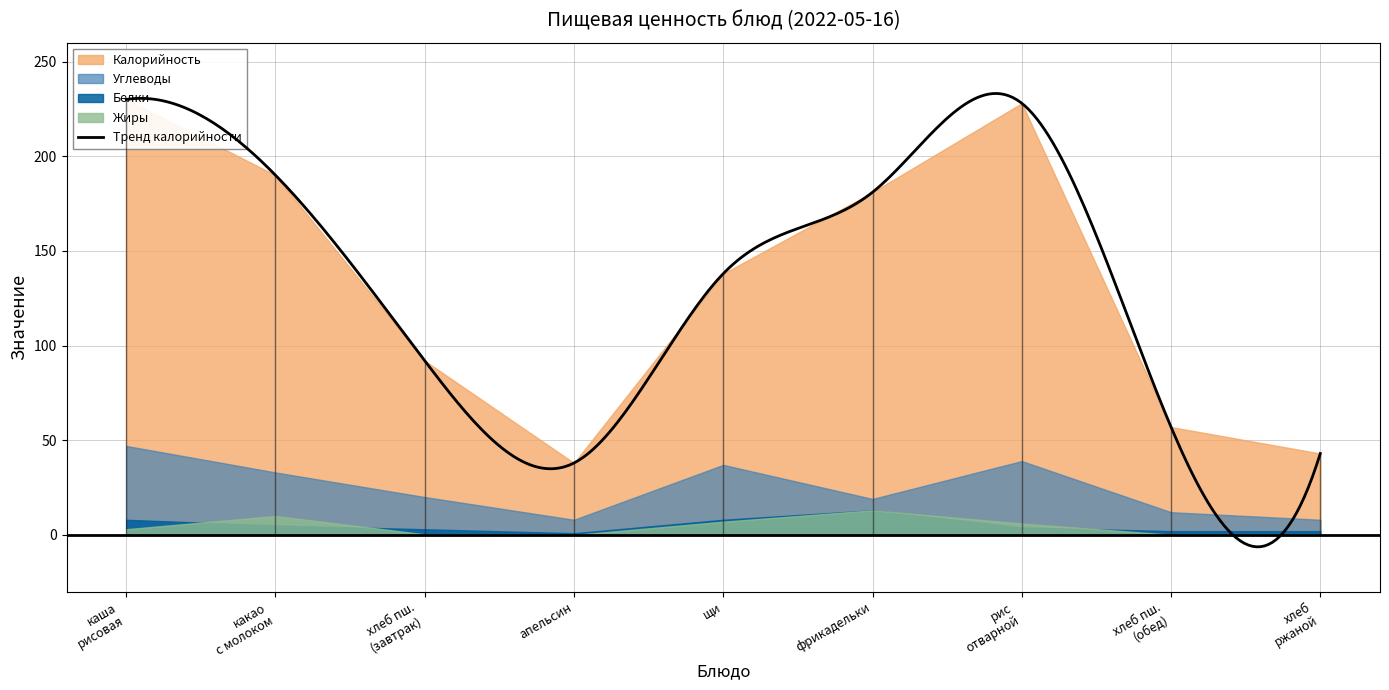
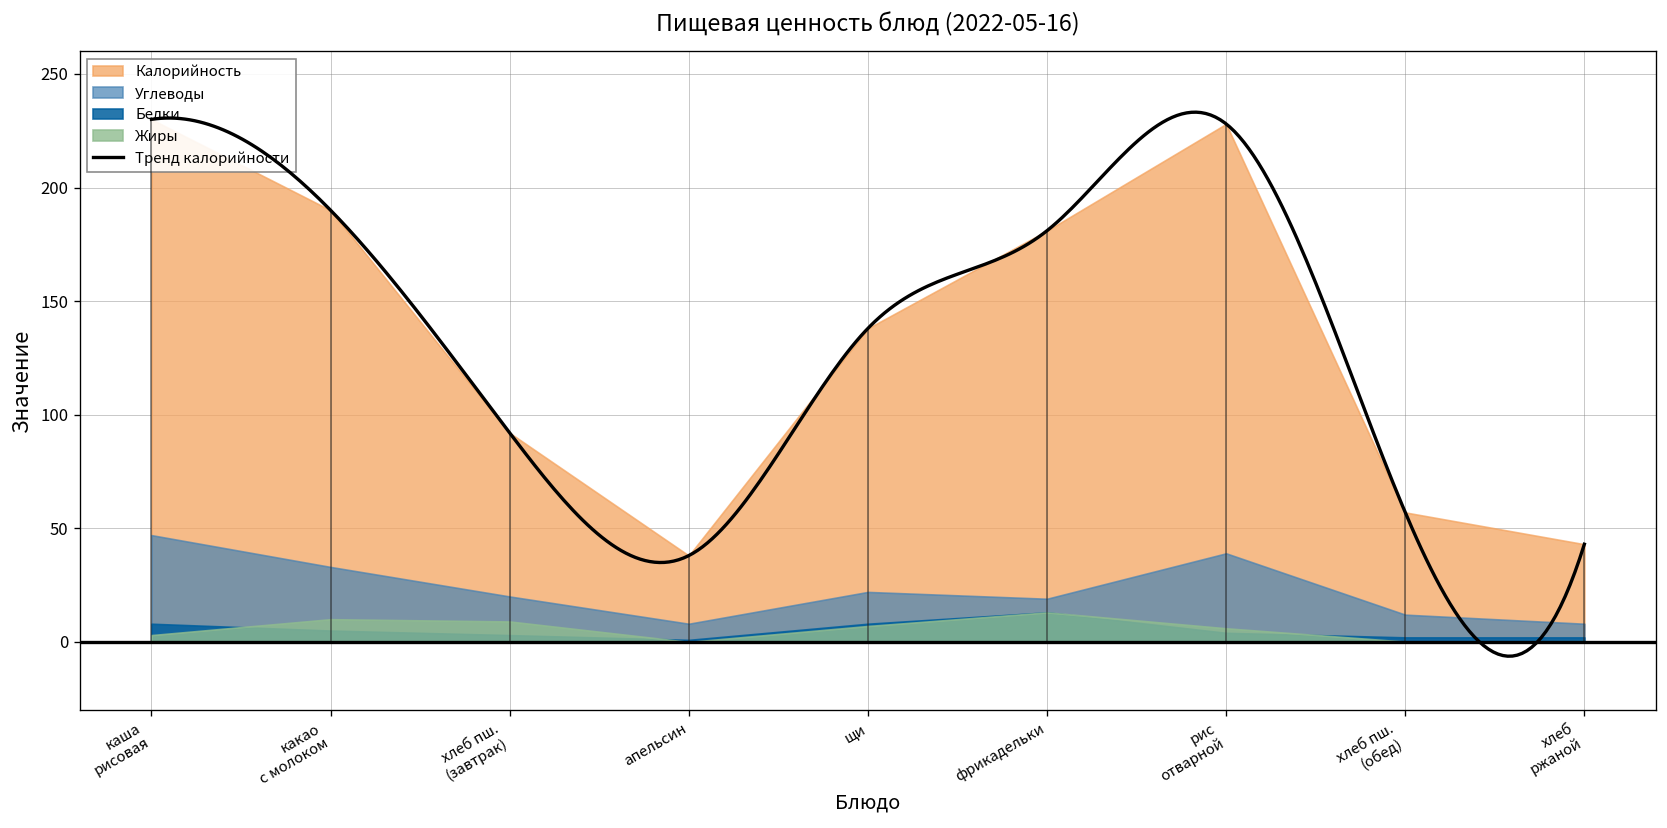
  {
    "Калорийность": {
      "щи": 138,
      "хлеб пш. (обед)": 57
    },
    "Углеводы": {
      "каша рисовая": 47,
      "какао с молоком": 33,
      "хлеб пш. (завтрак)": 20,
      "апельсин": 8,
-     "щи": 37,
+     "щи": 22,
      "фрикадельки": 19,
      "рис отварной": 39,
      "хлеб пш. (обед)": 12,
      "хлеб ржаной": 8
    },
    "Белки": {
      "каша рисовая": 8,
      "какао с молоком": 5,
      "хлеб пш. (завтрак)": 3,
      "рис отварной": 4,
      "хлеб пш. (обед)": 2,
      "хлеб ржаной": 2
    },
    "Жиры": {
      "каша рисовая": 3,
      "какао с молоком": 10,
-     "хлеб пш. (завтрак)": 0,
+     "хлеб пш. (завтрак)": 9,
      "рис отварной": 6
    }
  }
